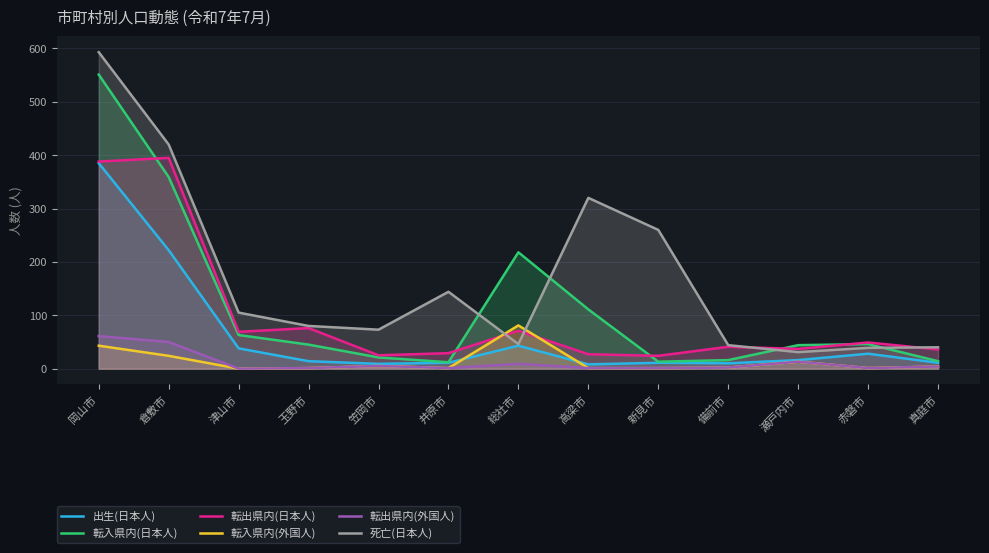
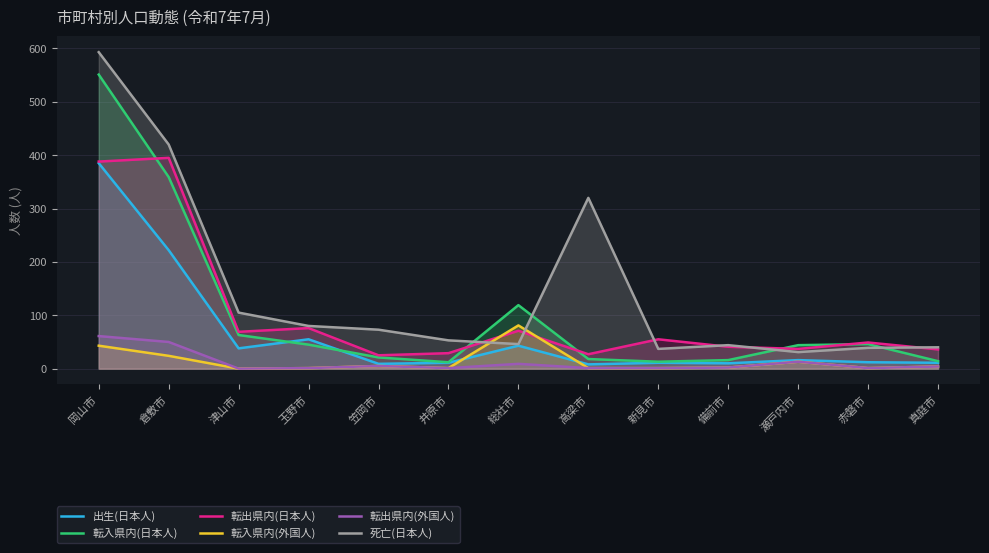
  {
    "出生(日本人)": {
      "倉敷市": 220,
      "津山市": 40,
-     "玉野市": 10,
+     "玉野市": 60,
      "高梁市": 10,
      "備前市": 10,
-     "赤磐市": 30
+     "赤磐市": 10
    },
    "転入県内(日本人)": {
      "岡山市": 550,
      "倉敷市": 360,
      "津山市": 60,
      "玉野市": 50,
-     "総社市": 220,
-     "高梁市": 110,
+     "総社市": 120,
+     "高梁市": 20,
      "備前市": 20,
      "瀬戸内市": 40
    },
    "転出県内(日本人)": {
      "倉敷市": 400,
      "津山市": 70,
      "井原市": 30,
      "総社市": 70,
      "高梁市": 30,
-     "新見市": 20,
+     "新見市": 60,
      "瀬戸内市": 40
    },
    "転入県内(外国人)": {
      "岡山市": 40,
      "倉敷市": 20,
      "総社市": 80
    },
    "転出県内(外国人)": {
      "岡山市": 60,
      "倉敷市": 50,
      "総社市": 10
    },
    "死亡(日本人)": {
      "岡山市": 590,
      "倉敷市": 420,
      "津山市": 110,
      "笠岡市": 70,
-     "井原市": 140,
+     "井原市": 50,
      "高梁市": 320,
-     "新見市": 260,
+     "新見市": 40,
      "瀬戸内市": 30,
      "赤磐市": 40
    }
  }
